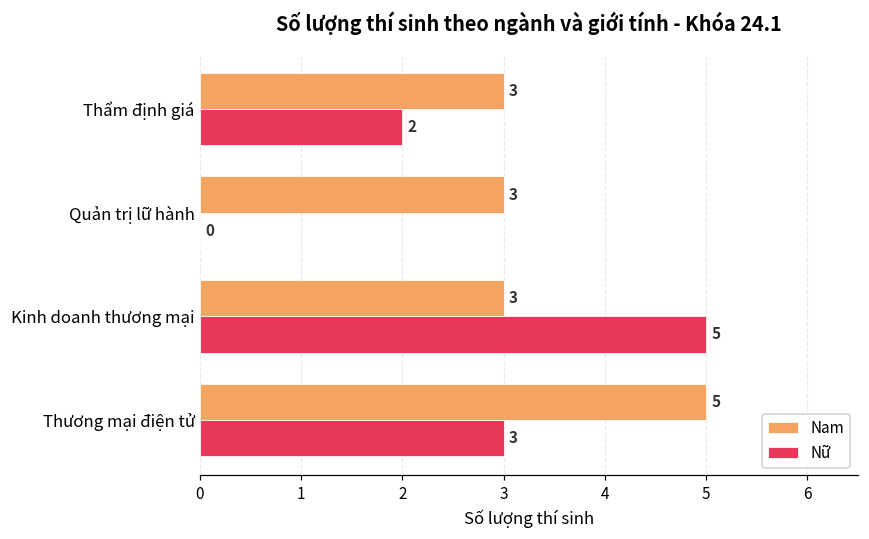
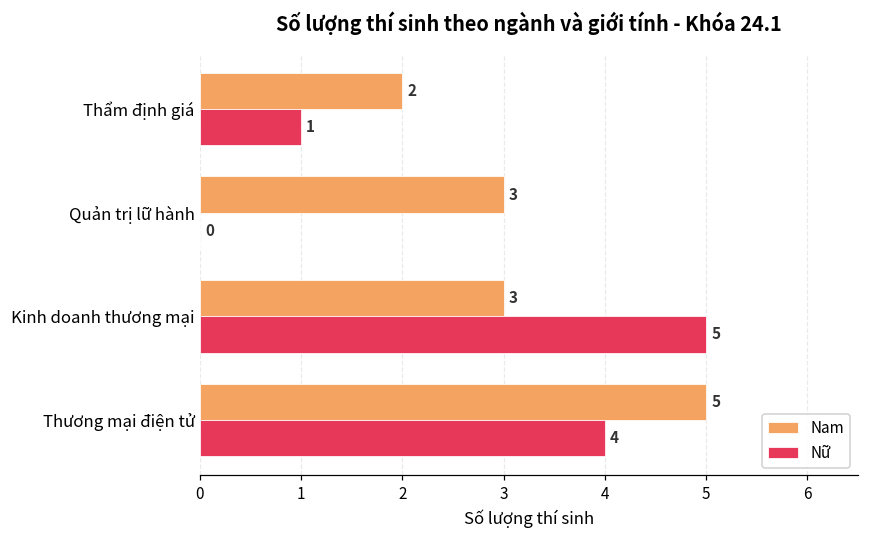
  {
    "Nam": {
-     "Thẩm định giá": 3,
+     "Thẩm định giá": 2,
      "Quản trị lữ hành": 3,
      "Kinh doanh thương mại": 3,
      "Thương mại điện tử": 5
    },
    "Nữ": {
-     "Thẩm định giá": 2,
+     "Thẩm định giá": 1,
      "Quản trị lữ hành": 0,
      "Kinh doanh thương mại": 5,
-     "Thương mại điện tử": 3
+     "Thương mại điện tử": 4
    }
  }
